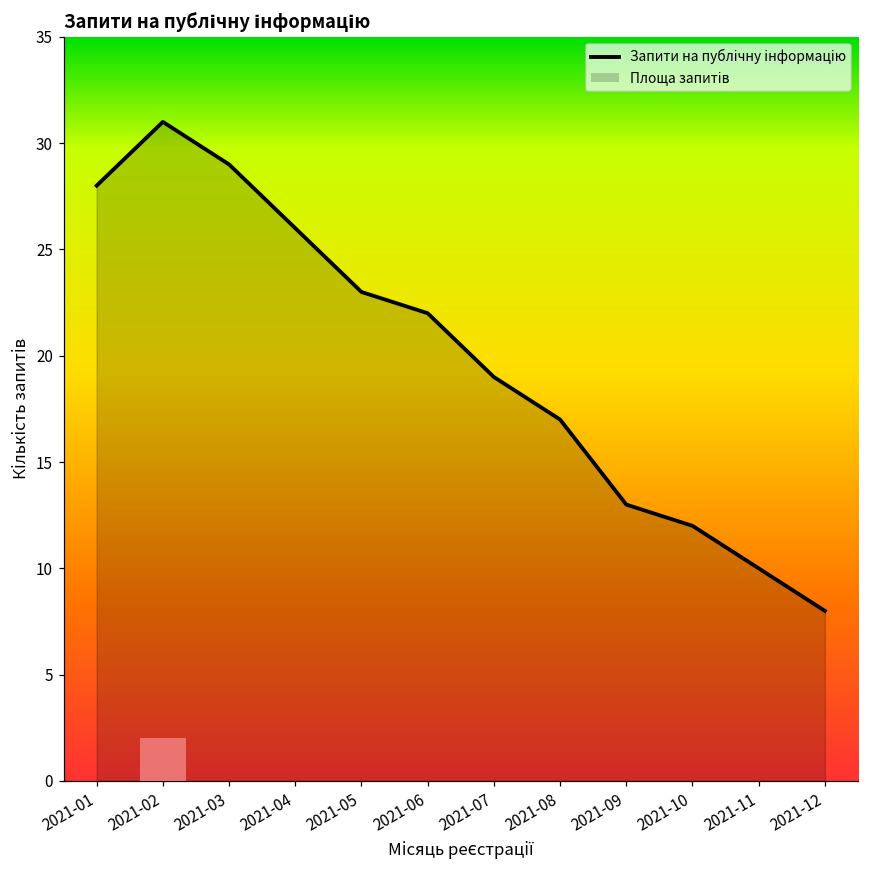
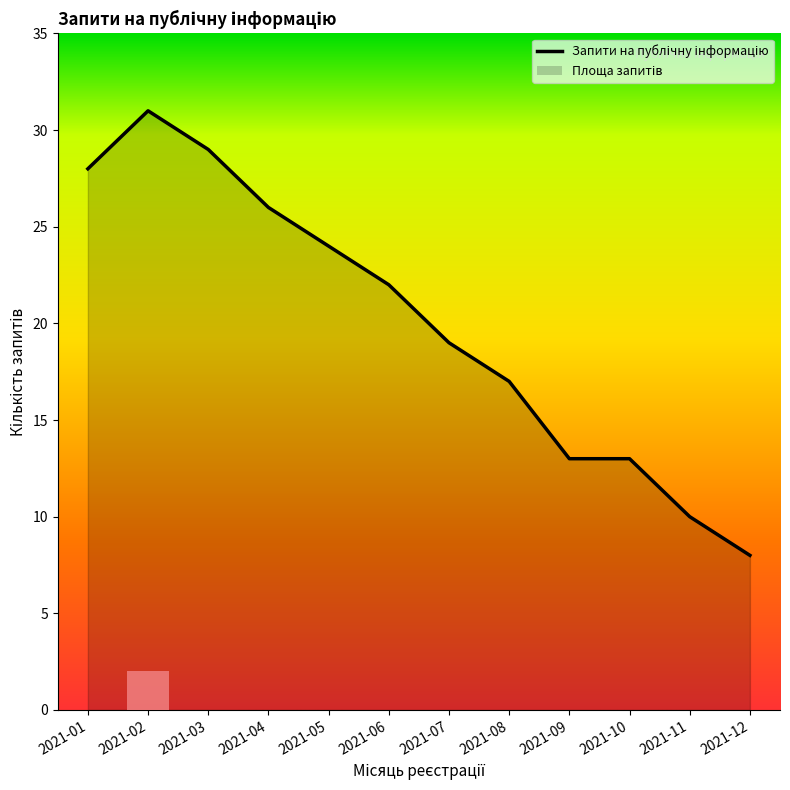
  {
    "2021-01": 28,
    "2021-02": 31,
    "2021-03": 29,
    "2021-04": 26,
-   "2021-05": 23,
+   "2021-05": 24,
    "2021-06": 22,
    "2021-07": 19,
    "2021-08": 17,
    "2021-09": 13,
-   "2021-10": 12,
+   "2021-10": 13,
    "2021-11": 10,
    "2021-12": 8
  }
